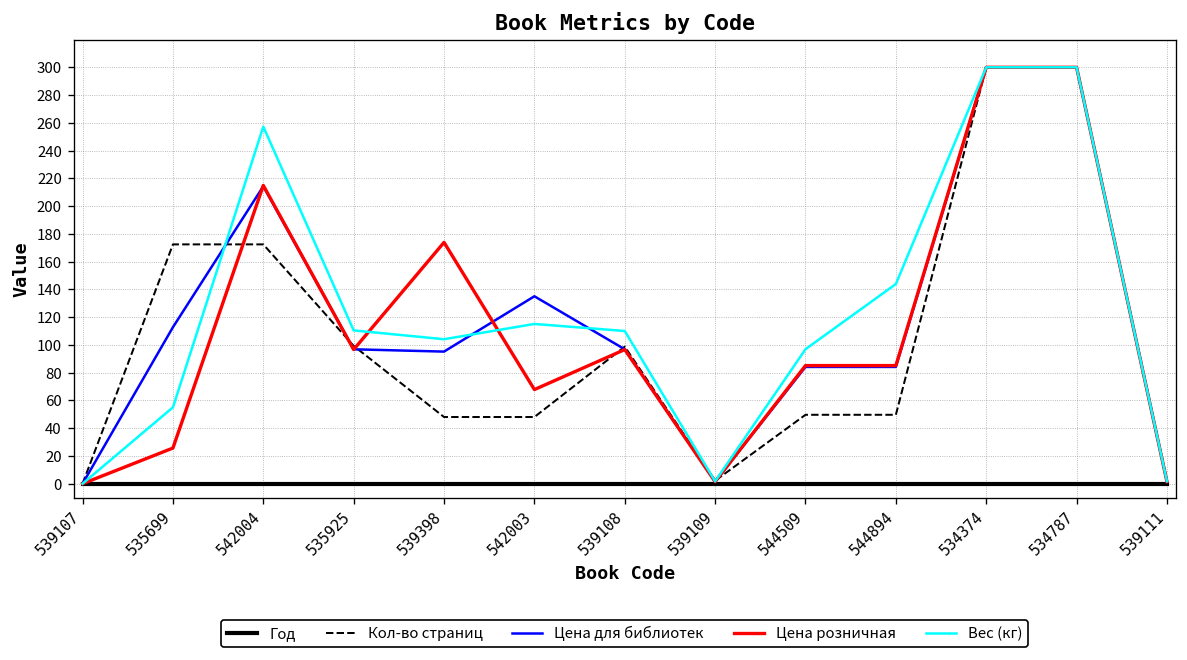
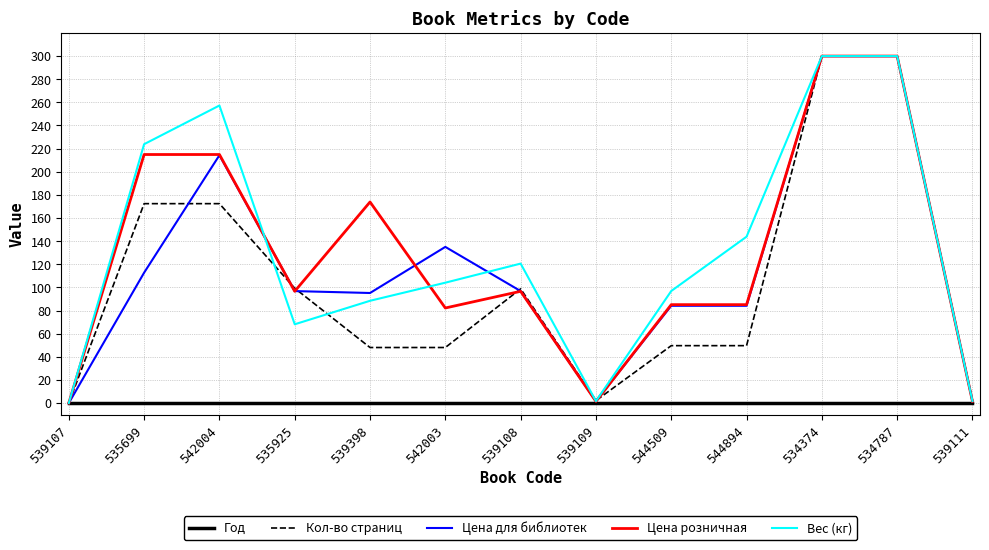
  {
    "Цена для библиотек": {
      "535699": 113,
      "539398": 95,
      "542003": 135
    },
    "Цена розничная": {
-     "535699": 26,
+     "535699": 215,
      "539398": 174,
-     "542003": 68
+     "542003": 82
    },
    "Вес (кг)": {
-     "535699": 55,
+     "535699": 224,
      "542004": 257,
-     "535925": 110,
-     "539398": 104,
-     "542003": 115,
-     "539108": 110,
+     "535925": 68,
+     "539398": 88,
+     "542003": 104,
+     "539108": 121,
      "544509": 97,
      "544894": 144
    }
  }
